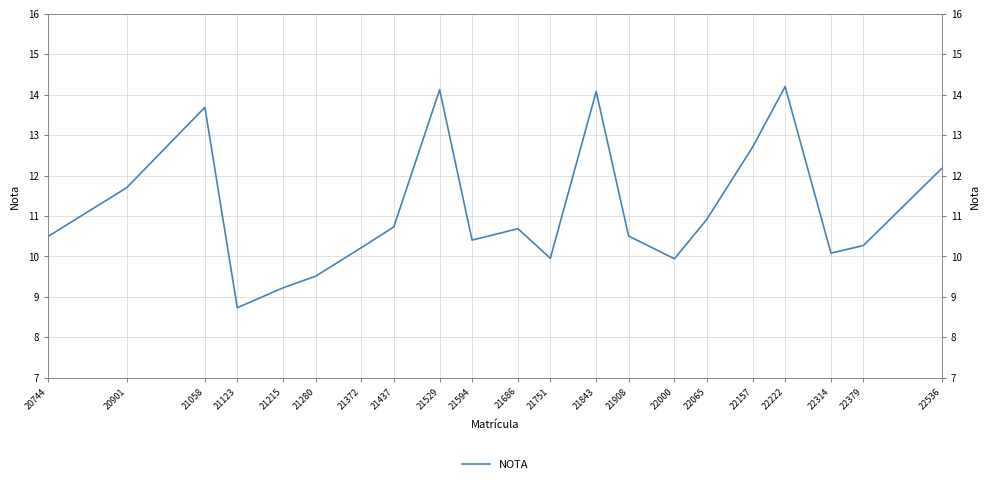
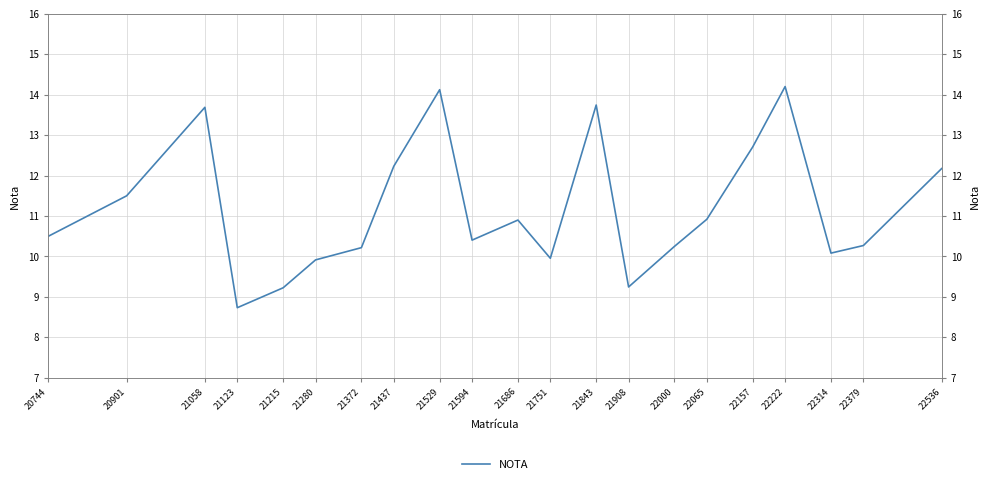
  {
    "20744": 10.5,
-   "20901": 11.7,
+   "20901": 11.5,
    "21058": 13.7,
    "21123": 8.7,
    "21215": 9.2,
-   "21280": 9.5,
+   "21280": 9.9,
    "21372": 10.2,
-   "21437": 10.7,
+   "21437": 12.2,
    "21529": 14.1,
    "21594": 10.4,
-   "21686": 10.7,
+   "21686": 10.9,
    "21751": 10.0,
-   "21843": 14.1,
-   "21908": 10.5,
-   "22000": 9.9,
+   "21843": 13.7,
+   "21908": 9.2,
+   "22000": 10.2,
    "22065": 10.9,
    "22157": 12.7,
    "22222": 14.2,
    "22314": 10.1,
    "22379": 10.3,
    "22536": 12.2
  }
